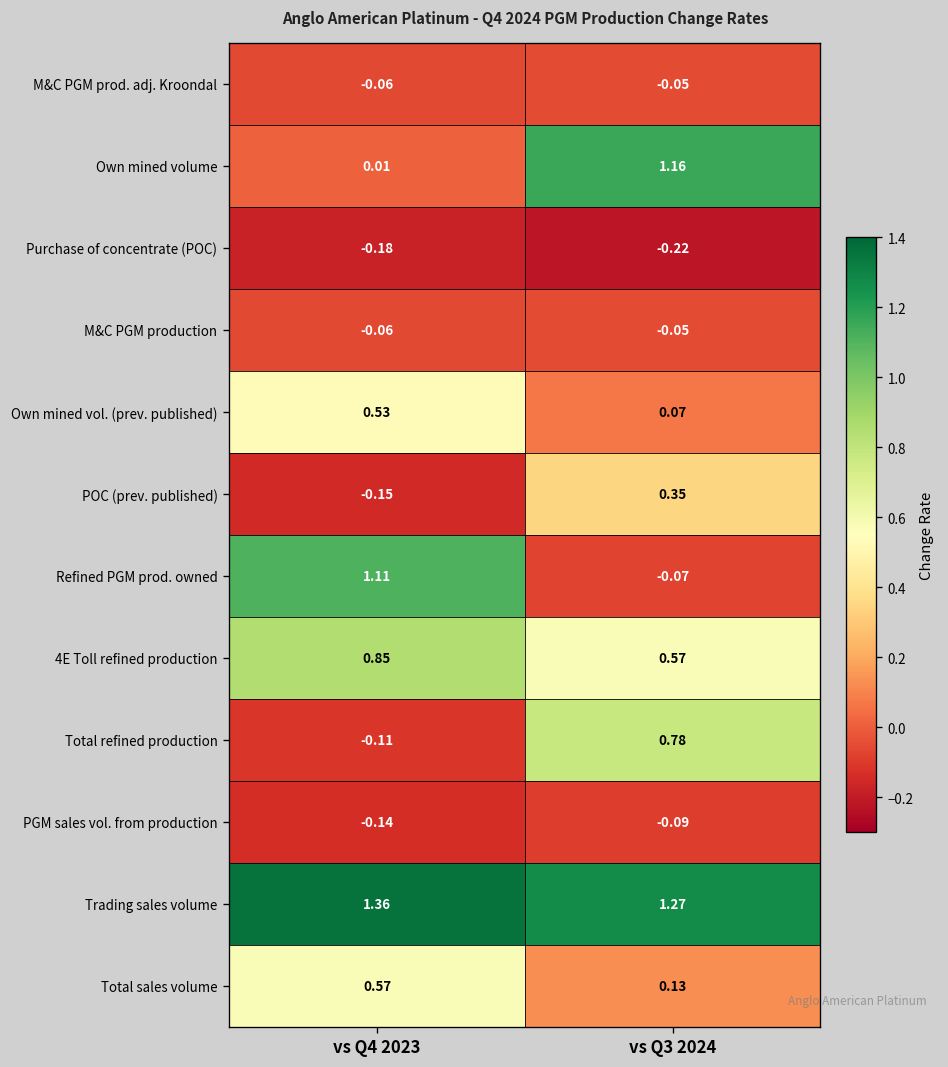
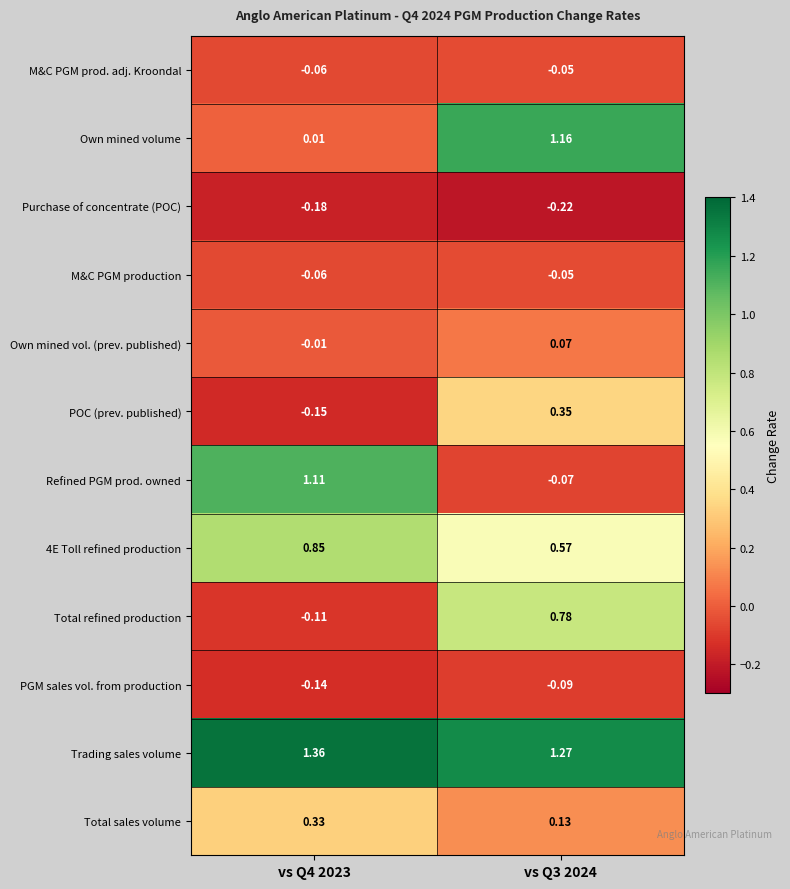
  {
    "M&C PGM prod. adj. Kroondal": {
      "vs Q4 2023": -0.06,
      "vs Q3 2024": -0.05
    },
    "Own mined volume": {
      "vs Q4 2023": 0.01,
      "vs Q3 2024": 1.16
    },
    "Purchase of concentrate (POC)": {
      "vs Q4 2023": -0.18,
      "vs Q3 2024": -0.22
    },
    "M&C PGM production": {
      "vs Q4 2023": -0.06,
      "vs Q3 2024": -0.05
    },
    "Own mined vol. (prev. published)": {
-     "vs Q4 2023": 0.53,
+     "vs Q4 2023": -0.01,
      "vs Q3 2024": 0.07
    },
    "POC (prev. published)": {
      "vs Q4 2023": -0.15,
      "vs Q3 2024": 0.35
    },
    "Refined PGM prod. owned": {
      "vs Q4 2023": 1.11,
      "vs Q3 2024": -0.07
    },
    "4E Toll refined production": {
      "vs Q4 2023": 0.85,
      "vs Q3 2024": 0.57
    },
    "Total refined production": {
      "vs Q4 2023": -0.11,
      "vs Q3 2024": 0.78
    },
    "PGM sales vol. from production": {
      "vs Q4 2023": -0.14,
      "vs Q3 2024": -0.09
    },
    "Trading sales volume": {
      "vs Q4 2023": 1.36,
      "vs Q3 2024": 1.27
    },
    "Total sales volume": {
-     "vs Q4 2023": 0.57,
+     "vs Q4 2023": 0.33,
      "vs Q3 2024": 0.13
    }
  }
